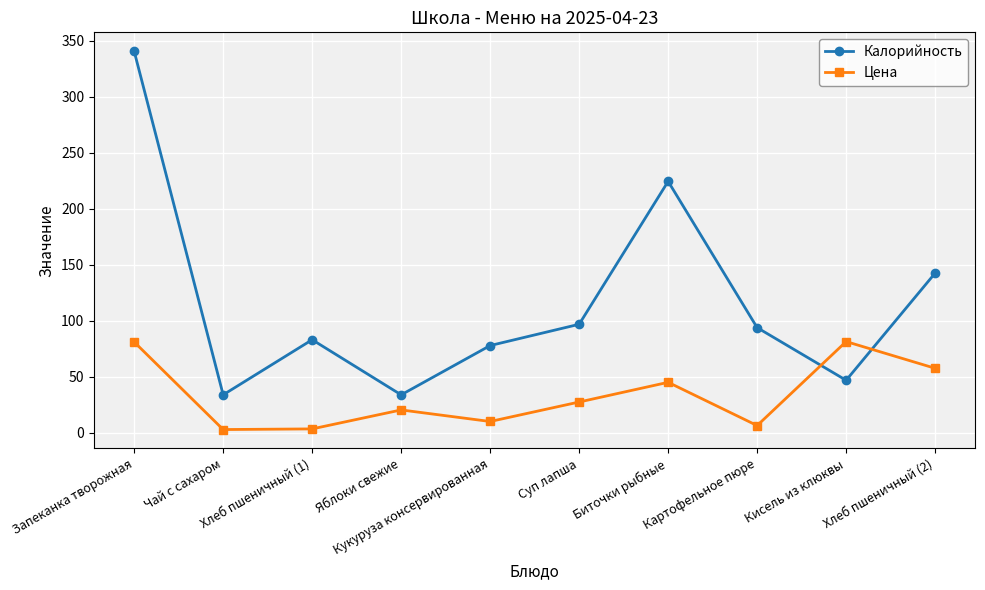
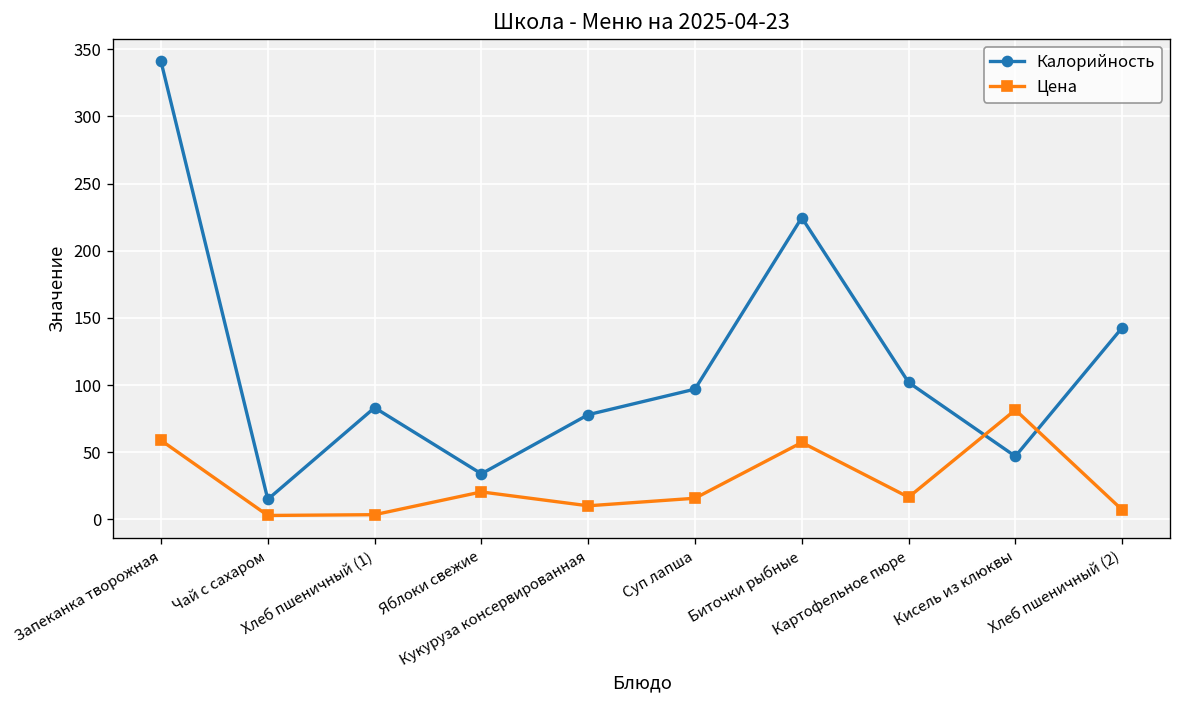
  {
    "Калорийность": {
      "Запеканка творожная": 341,
-     "Чай с сахаром": 34,
+     "Чай с сахаром": 15,
      "Хлеб пшеничный (1)": 83,
      "Яблоки свежие": 34,
      "Кукуруза консервированная": 78,
      "Суп лапша": 97,
      "Биточки рыбные": 225,
-     "Картофельное пюре": 94,
+     "Картофельное пюре": 102,
      "Кисель из клюквы": 47,
      "Хлеб пшеничный (2)": 143
    },
    "Цена": {
-     "Запеканка творожная": 81,
+     "Запеканка творожная": 59,
      "Чай с сахаром": 3,
      "Хлеб пшеничный (1)": 4,
      "Яблоки свежие": 21,
      "Кукуруза консервированная": 10,
-     "Суп лапша": 28,
-     "Биточки рыбные": 45,
-     "Картофельное пюре": 7,
+     "Суп лапша": 16,
+     "Биточки рыбные": 57,
+     "Картофельное пюре": 17,
      "Кисель из клюквы": 82,
-     "Хлеб пшеничный (2)": 58
+     "Хлеб пшеничный (2)": 7
    }
  }
